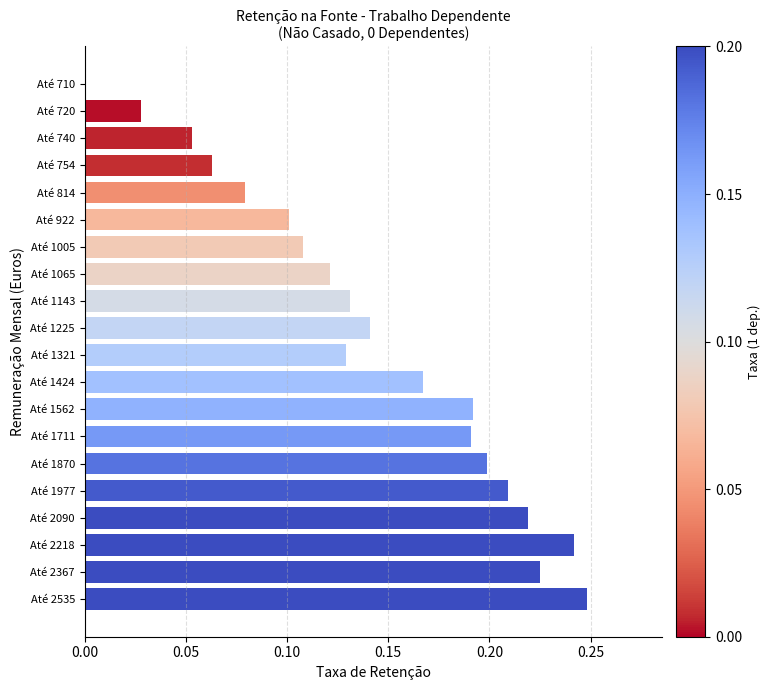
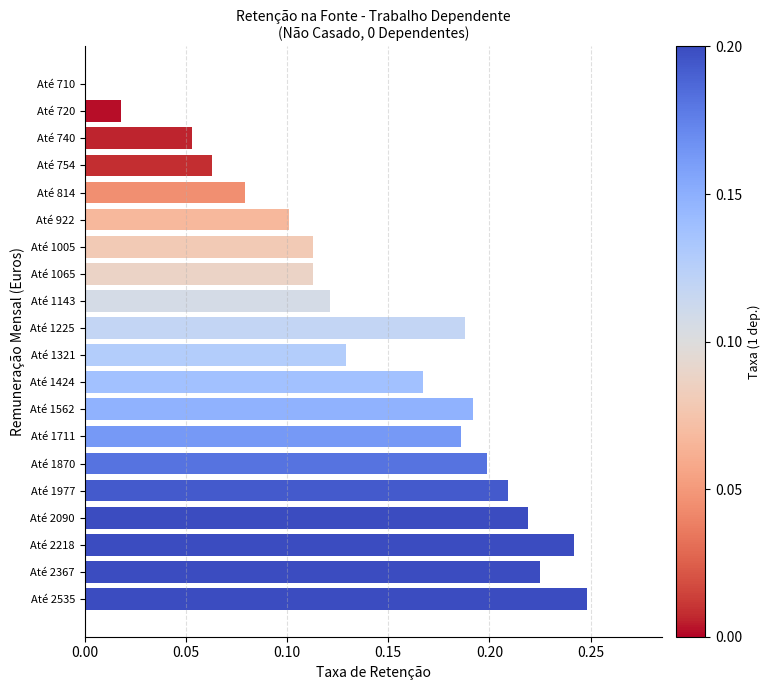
  {
    "Até 710": 0.000,
-   "Até 720": 0.028,
+   "Até 720": 0.018,
    "Até 740": 0.053,
    "Até 754": 0.063,
    "Até 814": 0.079,
    "Até 922": 0.101,
-   "Até 1005": 0.108,
-   "Até 1065": 0.121,
-   "Até 1143": 0.131,
-   "Até 1225": 0.141,
+   "Até 1005": 0.113,
+   "Até 1065": 0.113,
+   "Até 1143": 0.121,
+   "Até 1225": 0.188,
    "Até 1321": 0.129,
    "Até 1424": 0.167,
    "Até 1562": 0.192,
-   "Até 1711": 0.191,
+   "Até 1711": 0.186,
    "Até 1870": 0.199,
    "Até 1977": 0.209,
    "Até 2090": 0.219,
    "Até 2218": 0.242,
    "Até 2367": 0.225,
    "Até 2535": 0.248
  }
